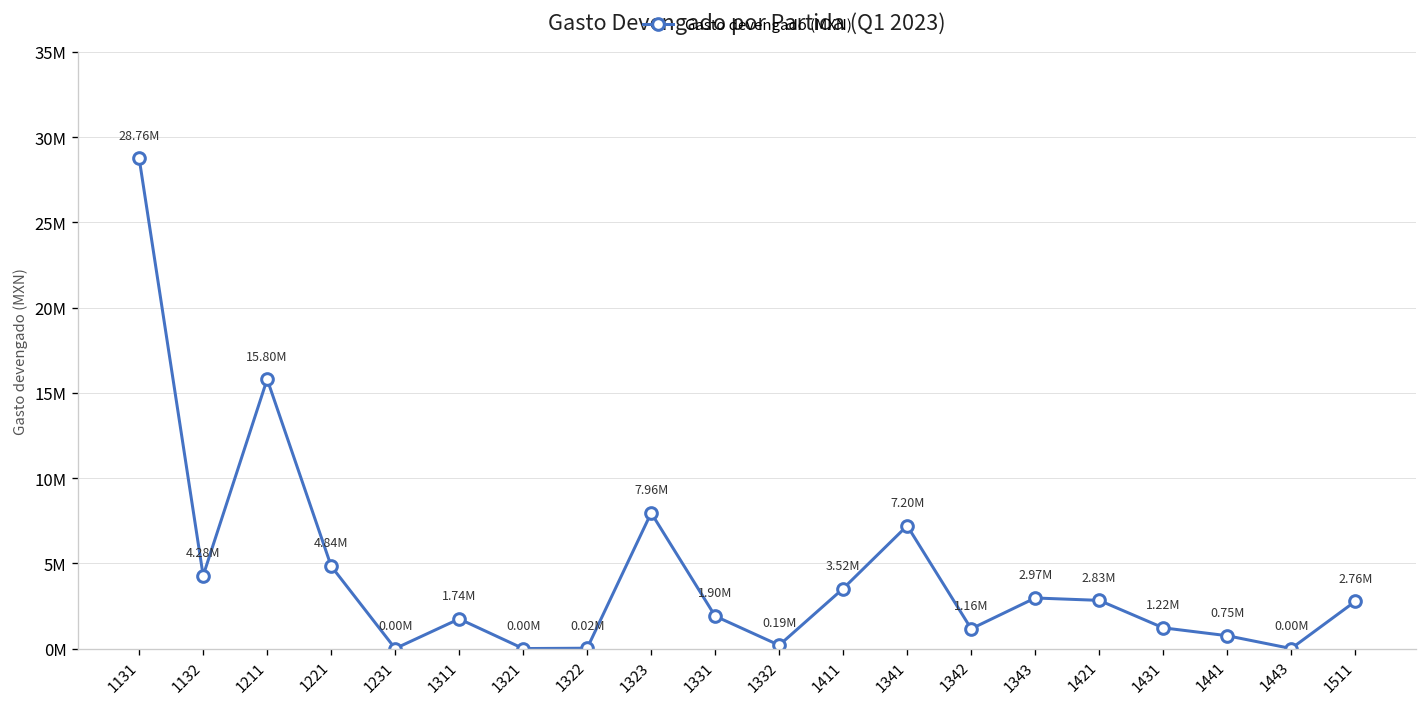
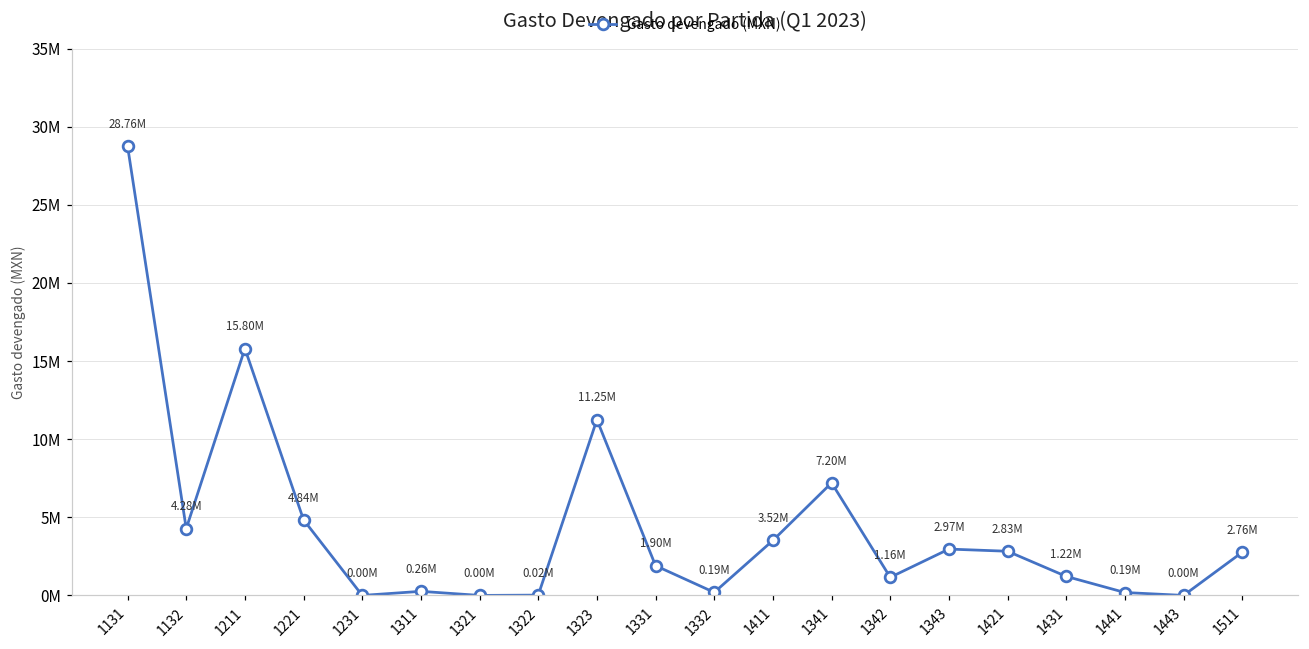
  {
    "1131": "28.76M",
    "1132": "4.28M",
    "1211": "15.80M",
    "1221": "4.84M",
    "1231": "0.00M",
-   "1311": "1.74M",
+   "1311": "0.26M",
    "1321": "0.00M",
    "1322": "0.02M",
-   "1323": "7.96M",
+   "1323": "11.25M",
    "1331": "1.90M",
    "1332": "0.19M",
    "1411": "3.52M",
    "1341": "7.20M",
    "1342": "1.16M",
    "1343": "2.97M",
    "1421": "2.83M",
    "1431": "1.22M",
-   "1441": "0.75M",
+   "1441": "0.19M",
    "1443": "0.00M",
    "1511": "2.76M"
  }
